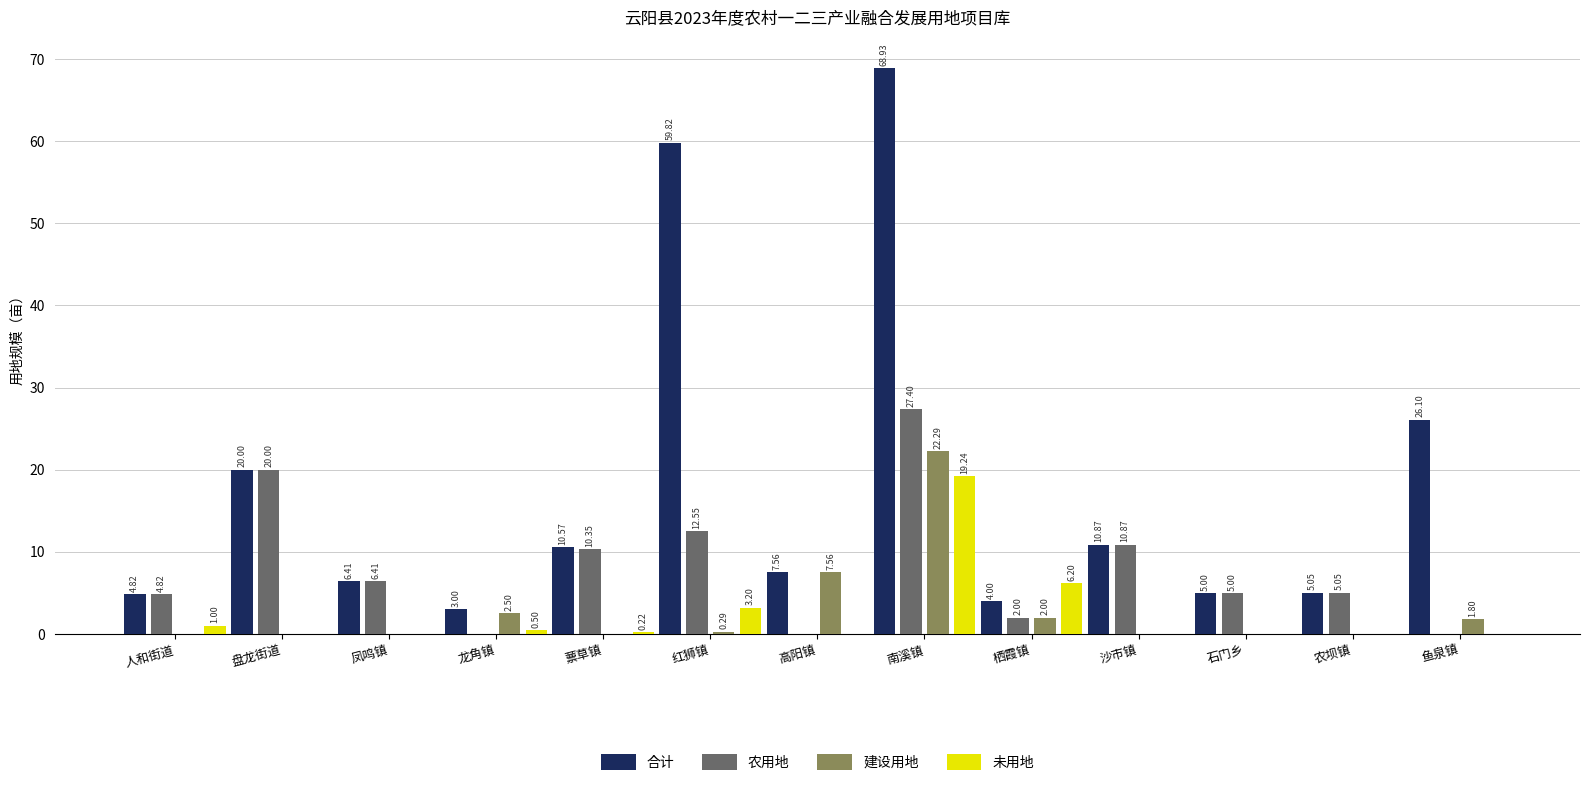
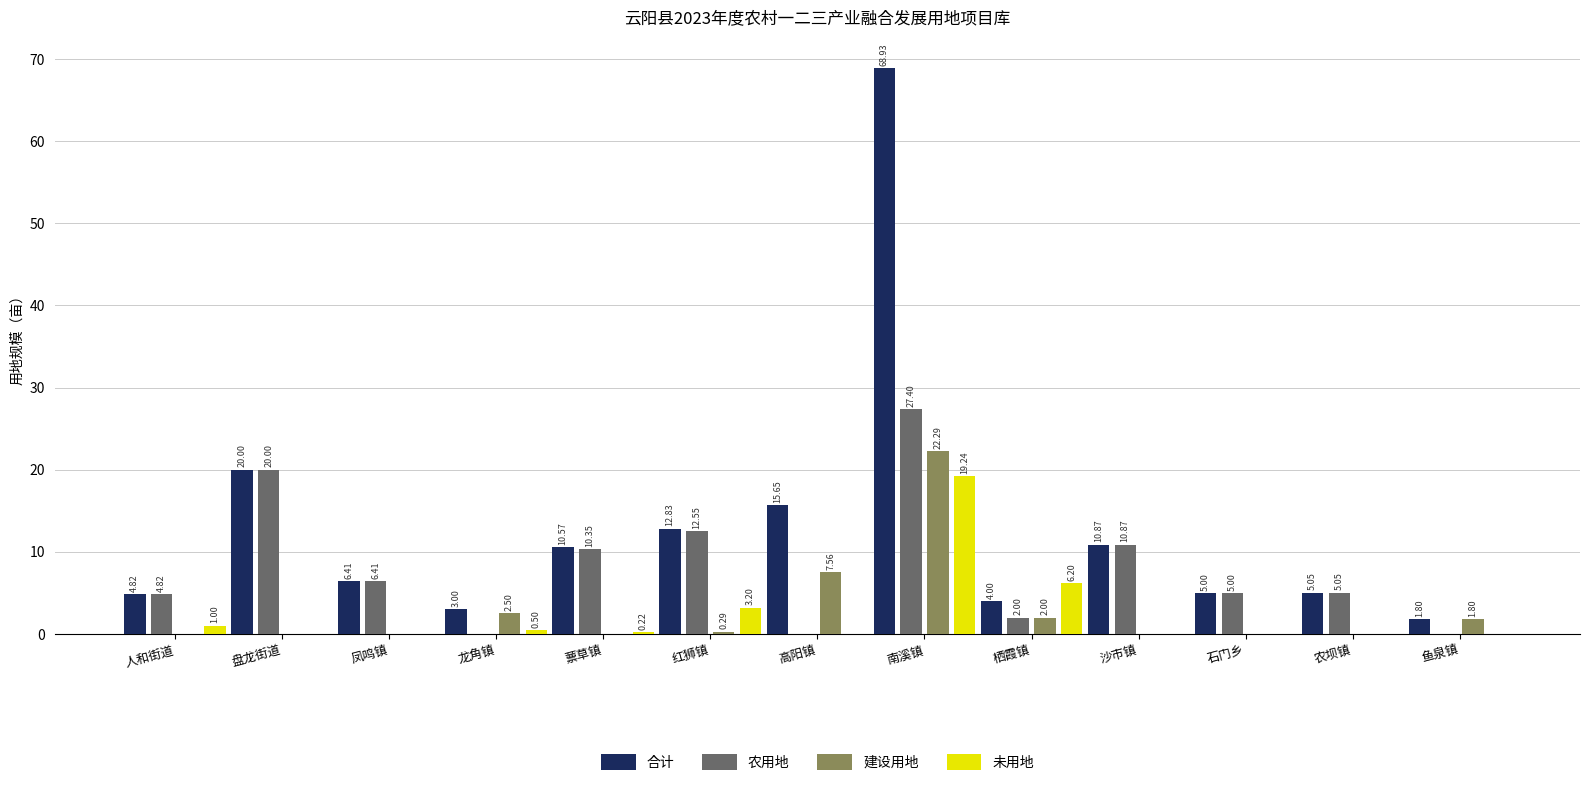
  {
    "合计": {
      "人和街道": 4.82,
      "盘龙街道": 20.00,
      "凤鸣镇": 6.41,
      "龙角镇": 3.00,
      "蔈草镇": 10.57,
-     "红狮镇": 59.82,
-     "高阳镇": 7.56,
+     "红狮镇": 12.83,
+     "高阳镇": 15.65,
      "南溪镇": 68.93,
      "栖霞镇": 4.00,
      "沙市镇": 10.87,
      "石门乡": 5.00,
      "农坝镇": 5.05,
-     "鱼泉镇": 26.10
+     "鱼泉镇": 1.80
    },
    "未用地": {
      "人和街道": 1.00,
      "龙角镇": 0.50,
      "蔈草镇": 0.22,
      "红狮镇": 3.20,
      "南溪镇": 19.24,
      "栖霞镇": 6.20
    }
  }
